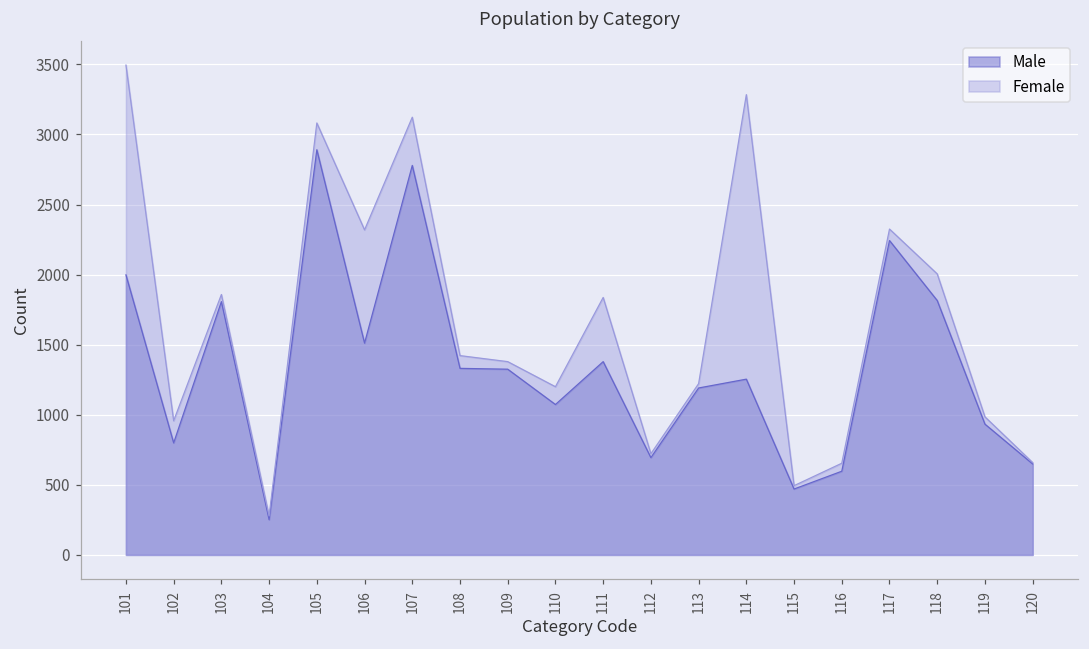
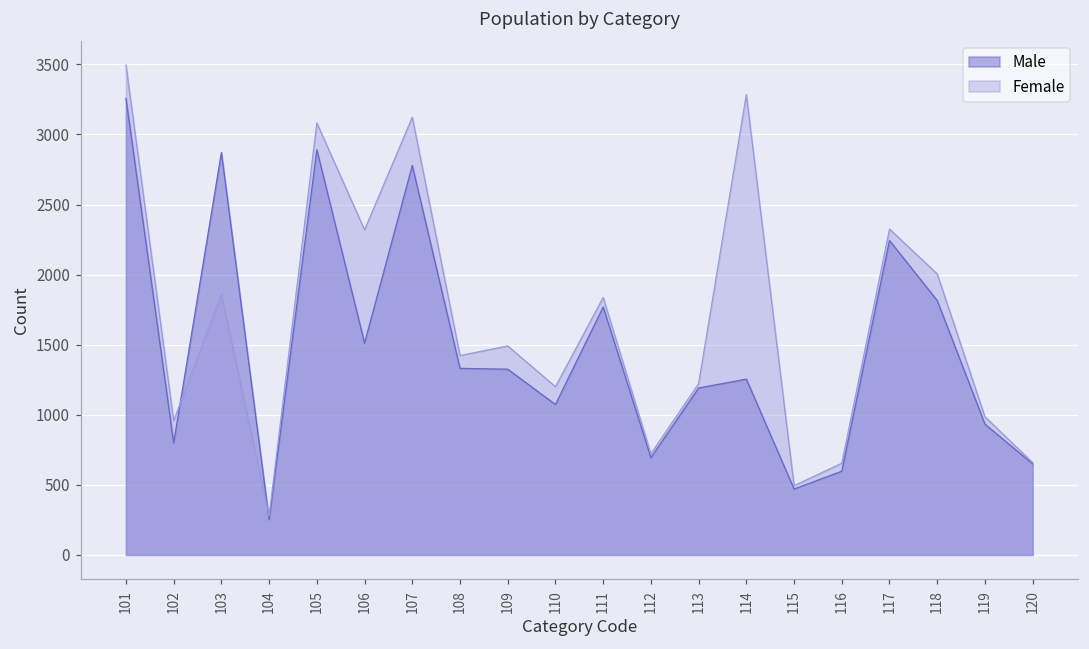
  {
    "Male": {
-     "101": 2000,
+     "101": 3260,
      "102": 800,
-     "103": 1810,
+     "103": 2870,
      "104": 250,
      "105": 2890,
      "106": 1510,
      "107": 2780,
      "108": 1330,
      "109": 1330,
      "110": 1070,
-     "111": 1380,
+     "111": 1770,
      "112": 690,
      "113": 1190,
      "114": 1250,
      "115": 470,
      "116": 600,
      "117": 2240,
      "118": 1820,
      "119": 930
    },
    "Female": {
      "101": 3500,
      "102": 960,
      "103": 1860,
      "104": 280,
      "105": 3080,
      "106": 2320,
      "107": 3120,
      "108": 1420,
-     "109": 1380,
+     "109": 1490,
      "110": 1200,
      "111": 1840,
      "112": 720,
      "113": 1220,
      "114": 3280,
      "115": 490,
      "116": 650,
      "117": 2330,
      "118": 2010,
      "119": 990
    }
  }
